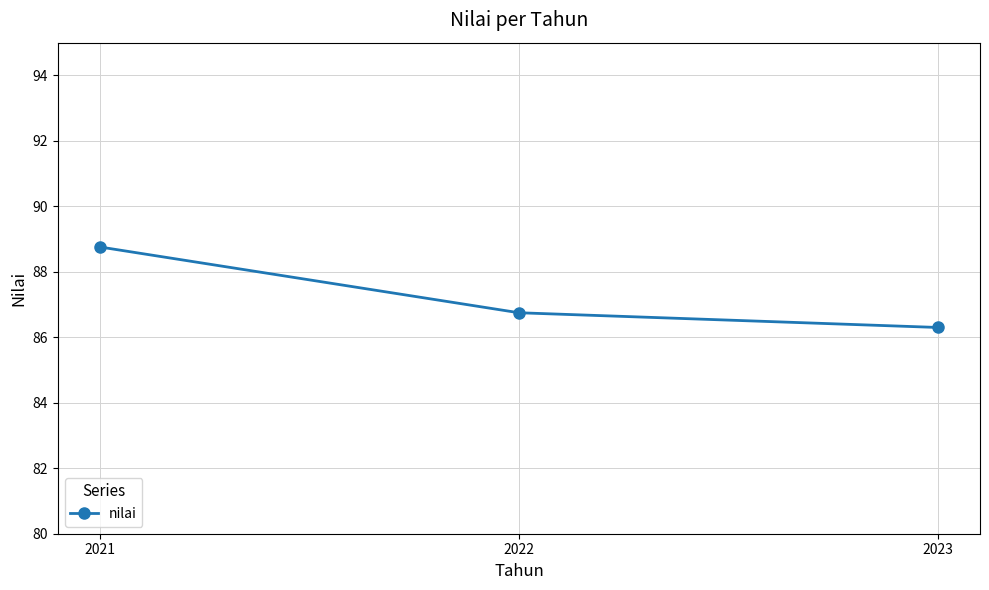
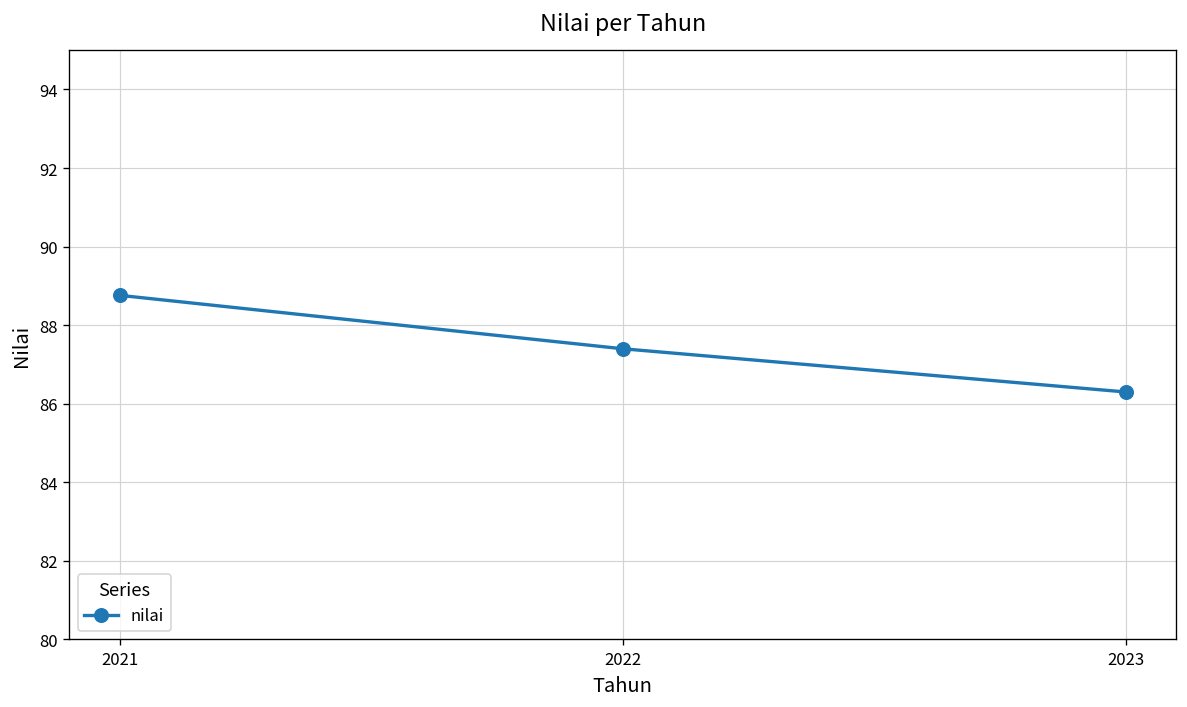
  {
    "2021": 88.8,
-   "2022": 86.8,
+   "2022": 87.4,
    "2023": 86.3
  }
